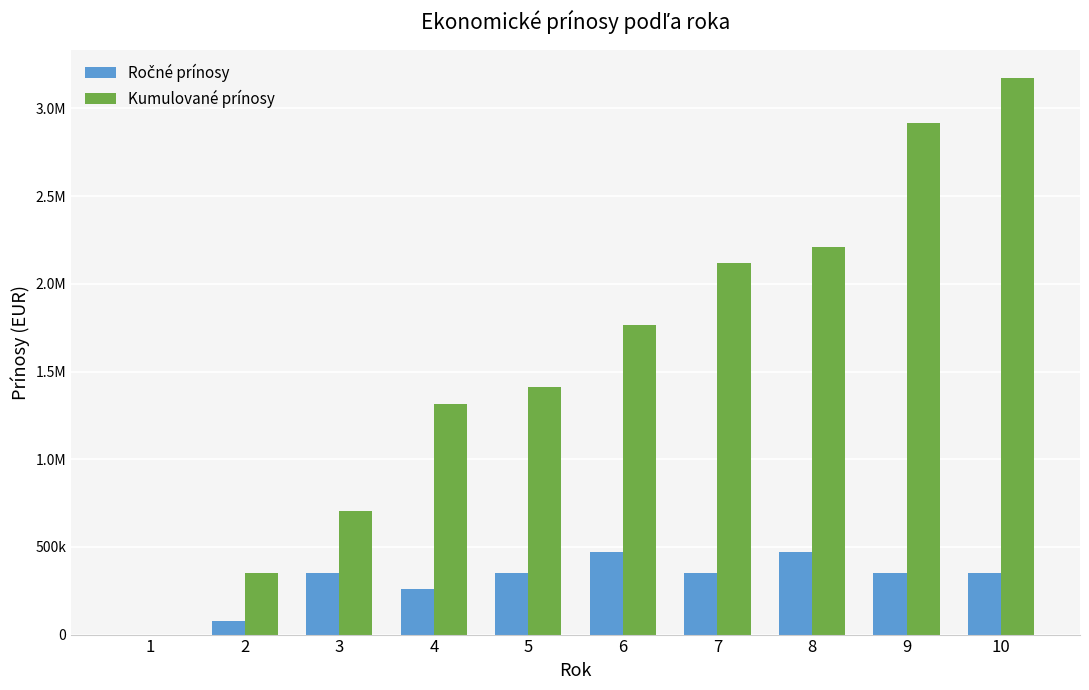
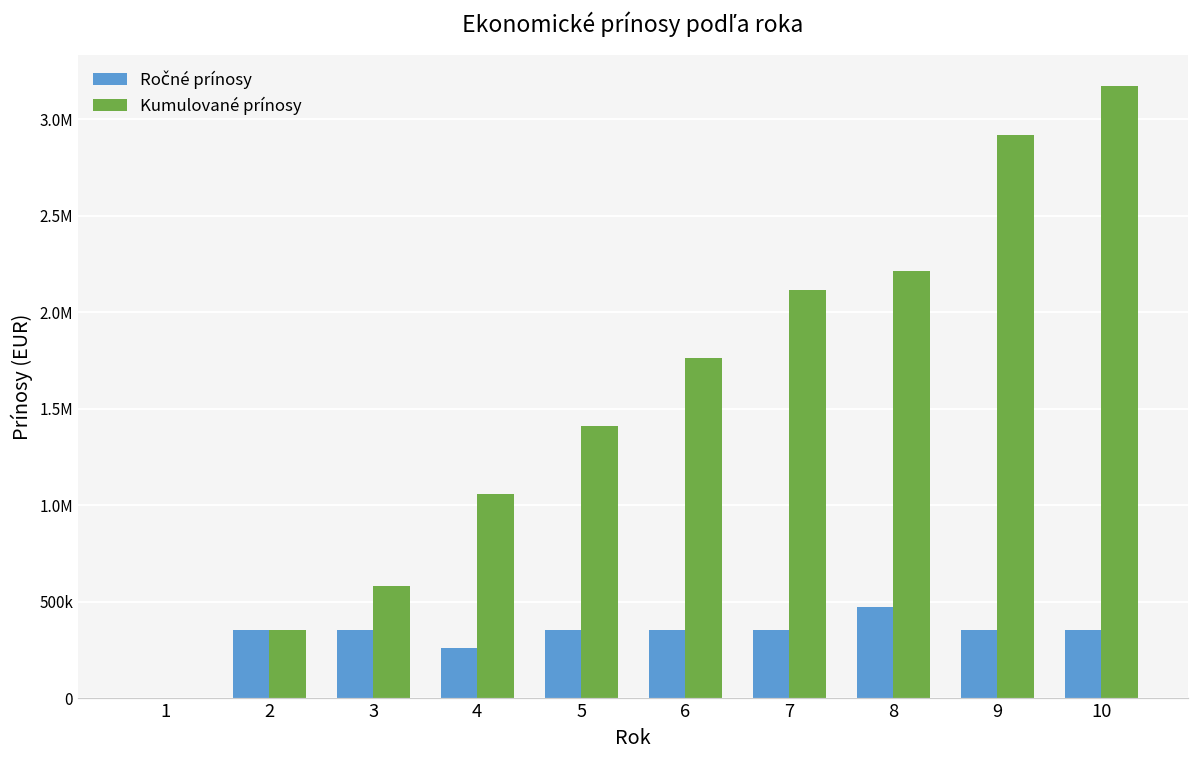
  {
    "Ročné prínosy": {
      "1": 0,
-     "2": 80000,
+     "2": 350000,
      "3": 350000,
      "4": 260000,
      "5": 350000,
-     "6": 470000,
+     "6": 350000,
      "7": 350000,
      "8": 470000,
      "9": 350000,
      "10": 350000
    },
    "Kumulované prínosy": {
      "1": 0,
      "2": 350000,
-     "3": 710000,
-     "4": 1310000,
+     "3": 580000,
+     "4": 1060000,
      "5": 1410000,
      "6": 1760000,
      "7": 2120000,
      "8": 2210000,
      "9": 2920000,
      "10": 3170000
    }
  }
